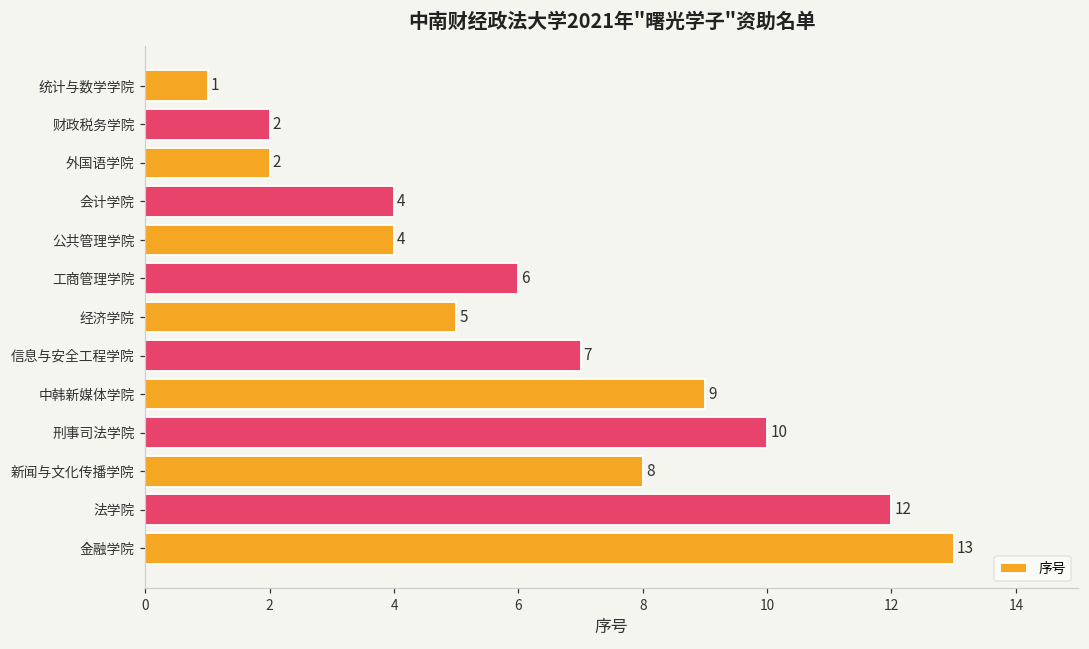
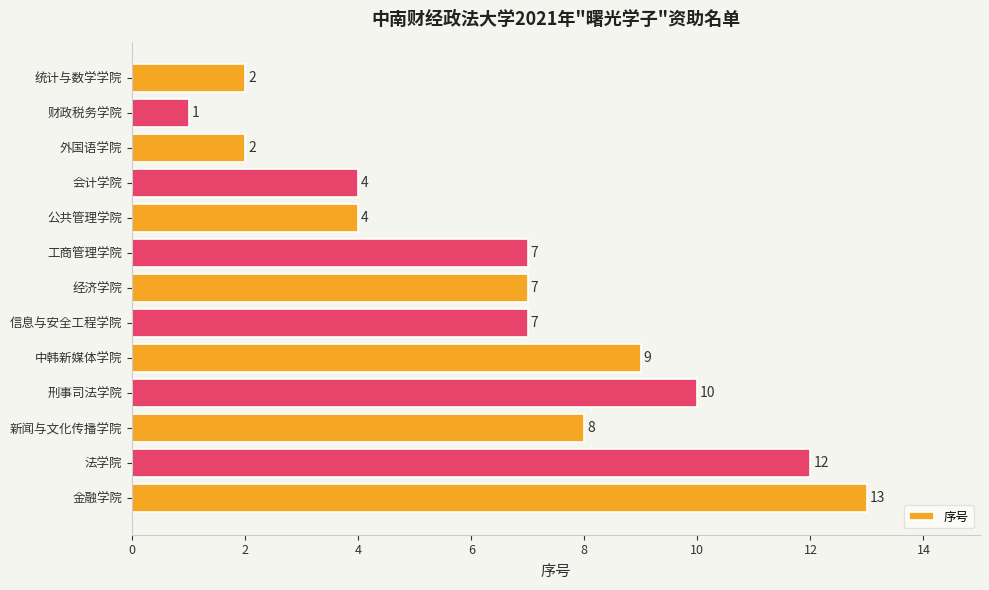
  {
-   "统计与数学学院": 1,
-   "财政税务学院": 2,
+   "统计与数学学院": 2,
+   "财政税务学院": 1,
    "外国语学院": 2,
    "会计学院": 4,
    "公共管理学院": 4,
-   "工商管理学院": 6,
-   "经济学院": 5,
+   "工商管理学院": 7,
+   "经济学院": 7,
    "信息与安全工程学院": 7,
    "中韩新媒体学院": 9,
    "刑事司法学院": 10,
    "新闻与文化传播学院": 8,
    "法学院": 12,
    "金融学院": 13
  }
